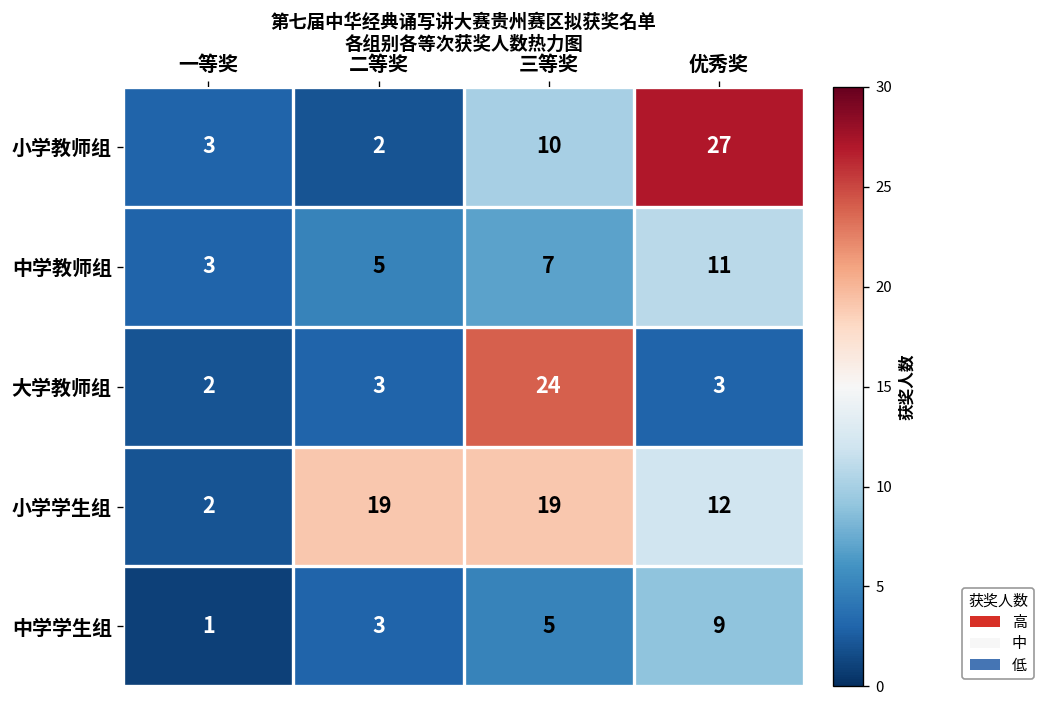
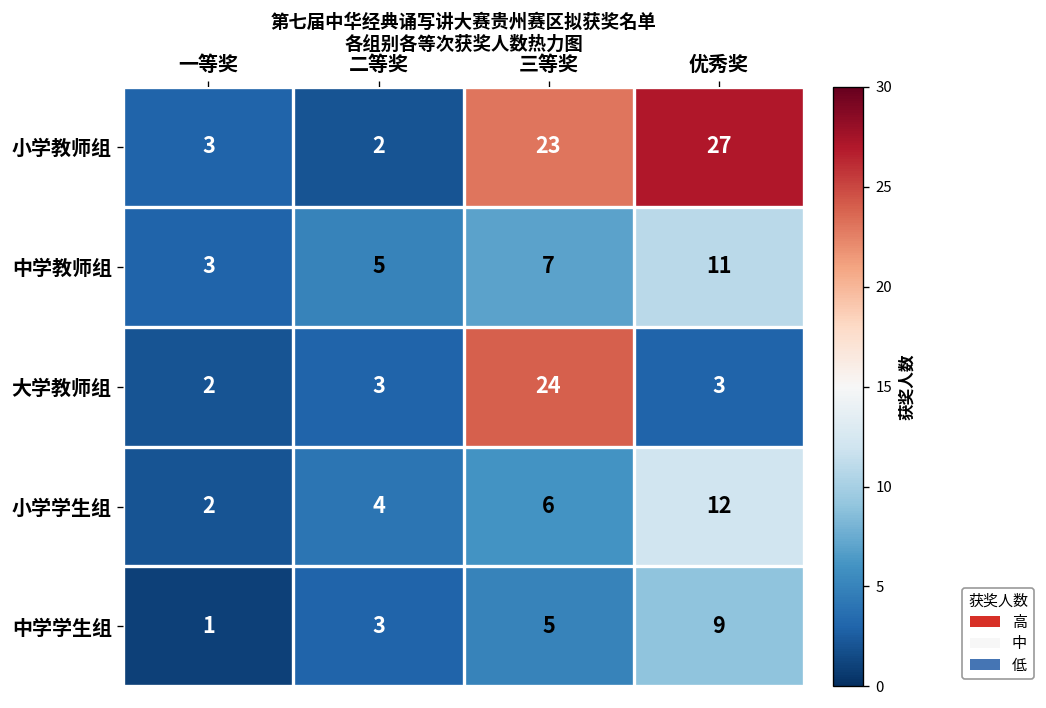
  {
    "小学教师组": {
      "一等奖": 3,
      "二等奖": 2,
-     "三等奖": 10,
+     "三等奖": 23,
      "优秀奖": 27
    },
    "中学教师组": {
      "一等奖": 3,
      "二等奖": 5,
      "三等奖": 7,
      "优秀奖": 11
    },
    "大学教师组": {
      "一等奖": 2,
      "二等奖": 3,
      "三等奖": 24,
      "优秀奖": 3
    },
    "小学学生组": {
      "一等奖": 2,
-     "二等奖": 19,
-     "三等奖": 19,
+     "二等奖": 4,
+     "三等奖": 6,
      "优秀奖": 12
    },
    "中学学生组": {
      "一等奖": 1,
      "二等奖": 3,
      "三等奖": 5,
      "优秀奖": 9
    }
  }
